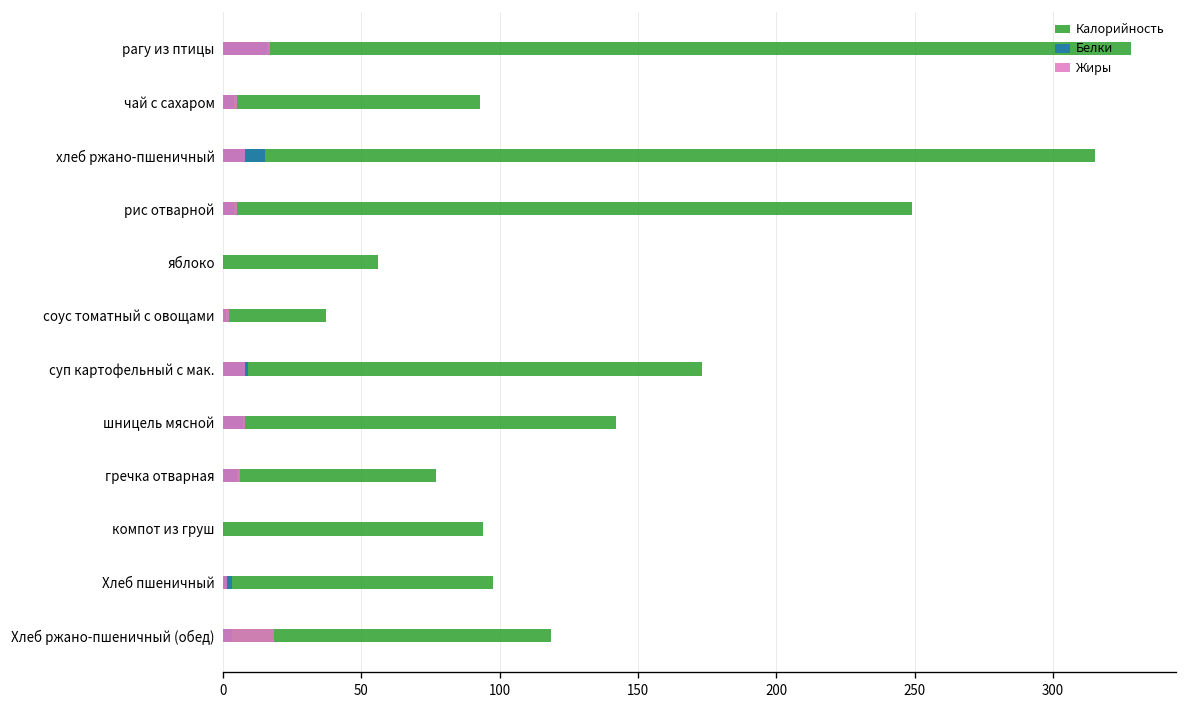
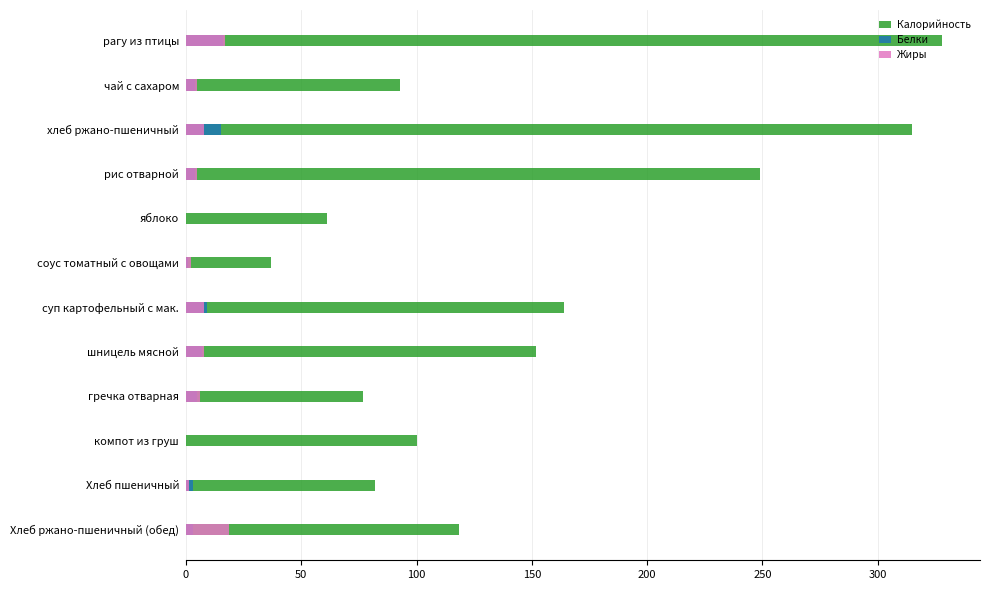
  {
    "Калорийность": {
      "рагу из птицы": 328,
      "чай с сахаром": 93,
      "хлеб ржано-пшеничный": 315,
      "рис отварной": 249,
-     "яблоко": 56,
+     "яблоко": 61,
      "соус томатный с овощами": 37,
-     "суп картофельный с мак.": 173,
-     "шницель мясной": 142,
+     "суп картофельный с мак.": 164,
+     "шницель мясной": 152,
      "гречка отварная": 77,
-     "компот из груш": 94,
-     "Хлеб пшеничный": 97,
+     "компот из груш": 100,
+     "Хлеб пшеничный": 82,
      "Хлеб ржано-пшеничный (обед)": 118
    },
    "Белки": {
      "яблоко": 0,
      "компот из груш": 0
    },
    "Жиры": {
      "яблоко": 0,
      "компот из груш": 0
    }
  }
